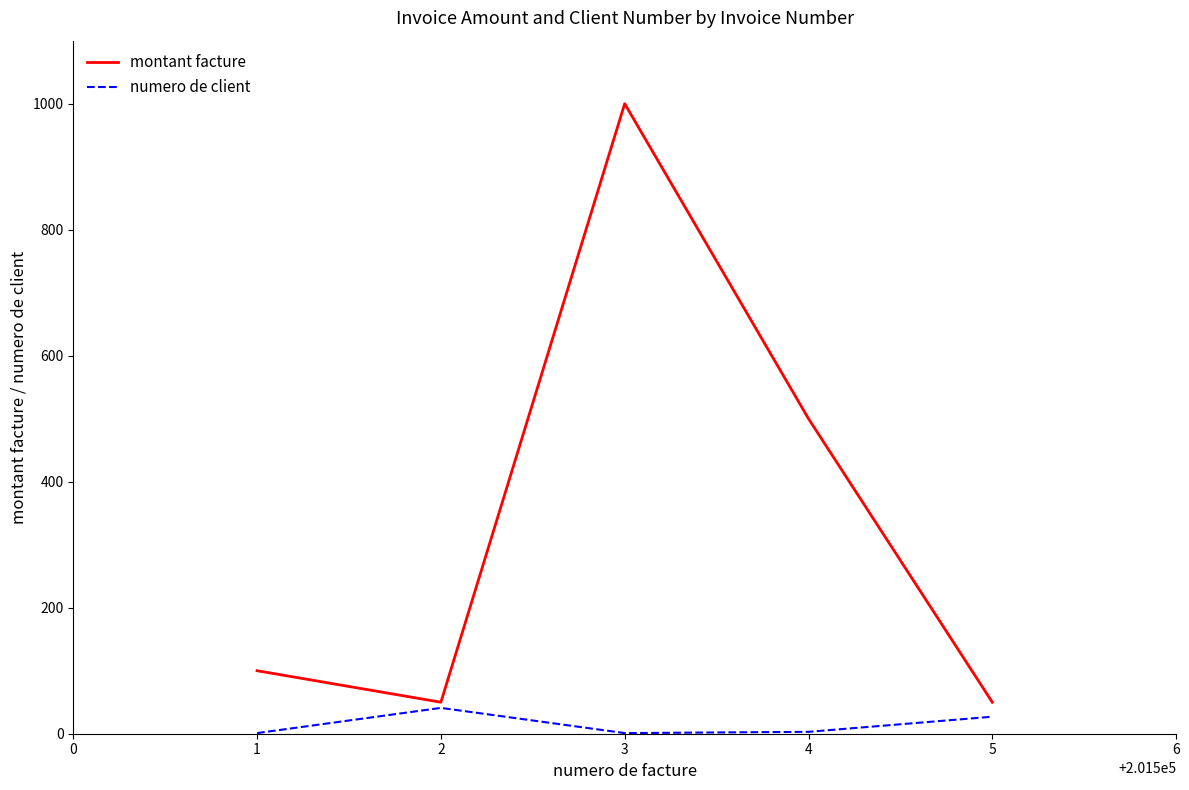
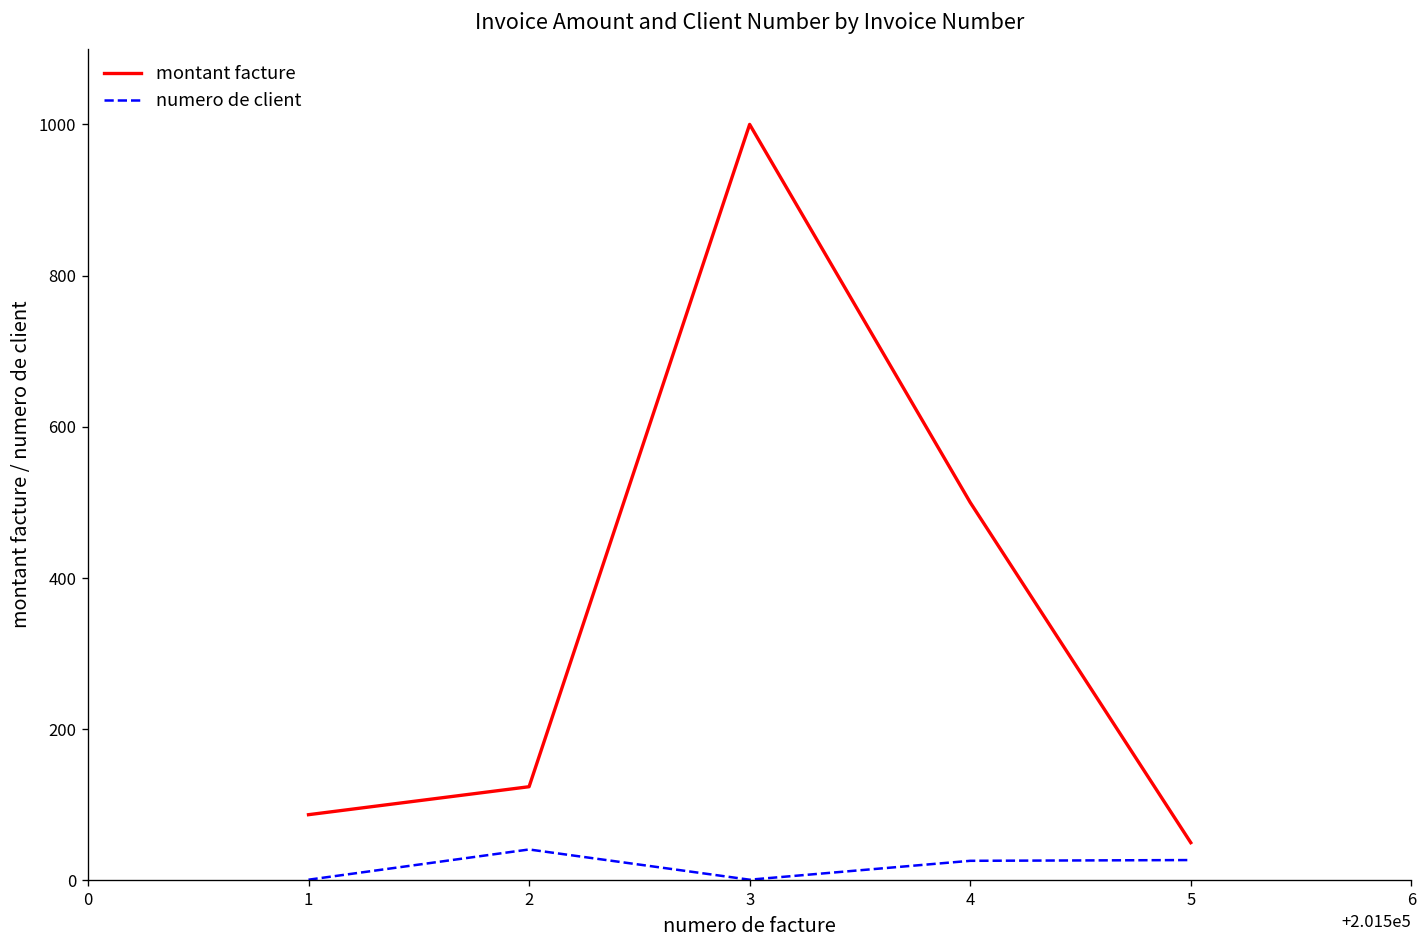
  {
    "montant facture": {
-     "1": 100,
-     "2": 50,
+     "1": 90,
+     "2": 120,
      "3": 1000,
      "4": 500,
      "5": 50
    },
    "numero de client": {
      "1": 0,
      "2": 40,
      "3": 0,
-     "4": 0,
+     "4": 30,
      "5": 30
    }
  }
